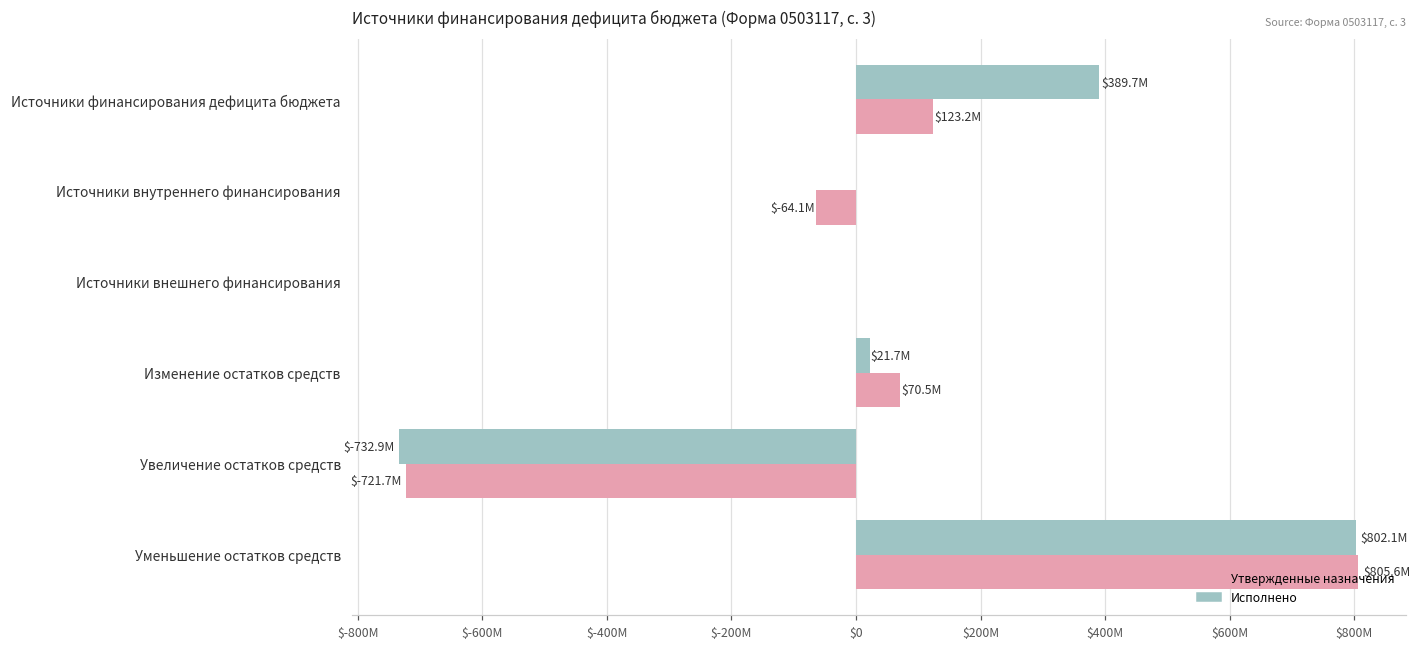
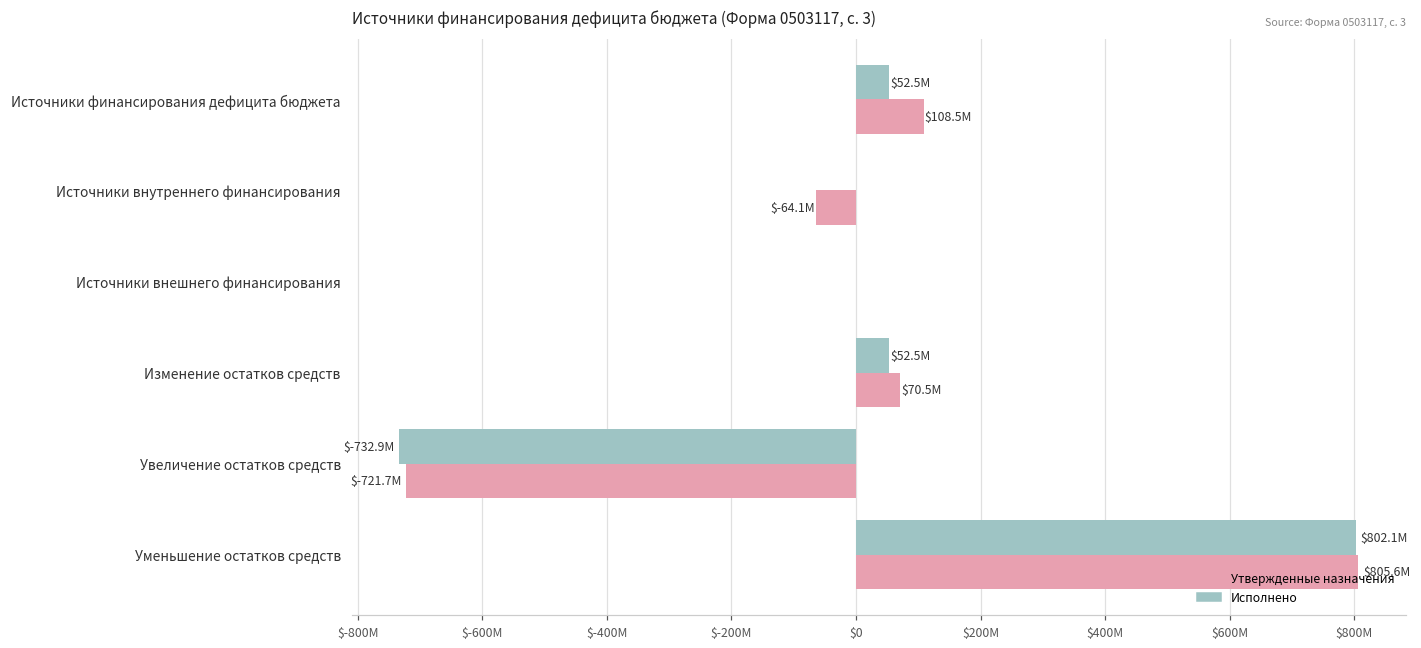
  {
    "Утвержденные назначения": {
-     "Источники финансирования дефицита бюджета": "$123.2M",
+     "Источники финансирования дефицита бюджета": "$108.5M",
      "Источники внутреннего финансирования": "$-64.1M",
      "Изменение остатков средств": "$70.5M",
      "Увеличение остатков средств": "$-721.7M",
      "Уменьшение остатков средств": "$805.6M"
    },
    "Исполнено": {
-     "Источники финансирования дефицита бюджета": "$389.7M",
-     "Изменение остатков средств": "$21.7M",
+     "Источники финансирования дефицита бюджета": "$52.5M",
+     "Изменение остатков средств": "$52.5M",
      "Увеличение остатков средств": "$-732.9M",
      "Уменьшение остатков средств": "$802.1M"
    }
  }
